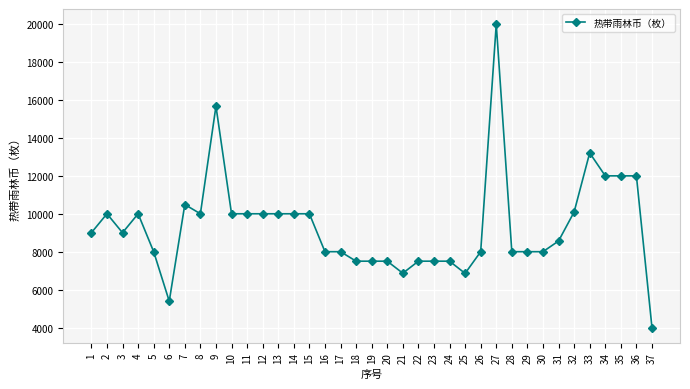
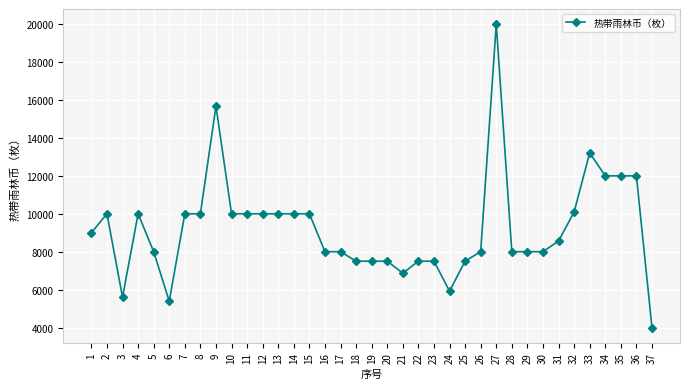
  {
    "1": 9000,
    "2": 10000,
-   "3": 9000,
+   "3": 5600,
    "4": 10000,
    "5": 8000,
    "6": 5400,
-   "7": 10500,
+   "7": 10000,
    "8": 10000,
    "9": 15700,
    "10": 10000,
    "11": 10000,
    "12": 10000,
    "13": 10000,
    "14": 10000,
    "15": 10000,
    "16": 8000,
    "17": 8000,
    "18": 7500,
    "19": 7500,
    "20": 7500,
    "21": 6900,
    "22": 7500,
    "23": 7500,
-   "24": 7500,
-   "25": 6900,
+   "24": 5900,
+   "25": 7500,
    "26": 8000,
    "27": 20000,
    "28": 8000,
    "29": 8000,
    "30": 8000,
    "31": 8600,
    "32": 10100,
    "33": 13200,
    "34": 12000,
    "35": 12000,
    "36": 12000,
    "37": 4000
  }
